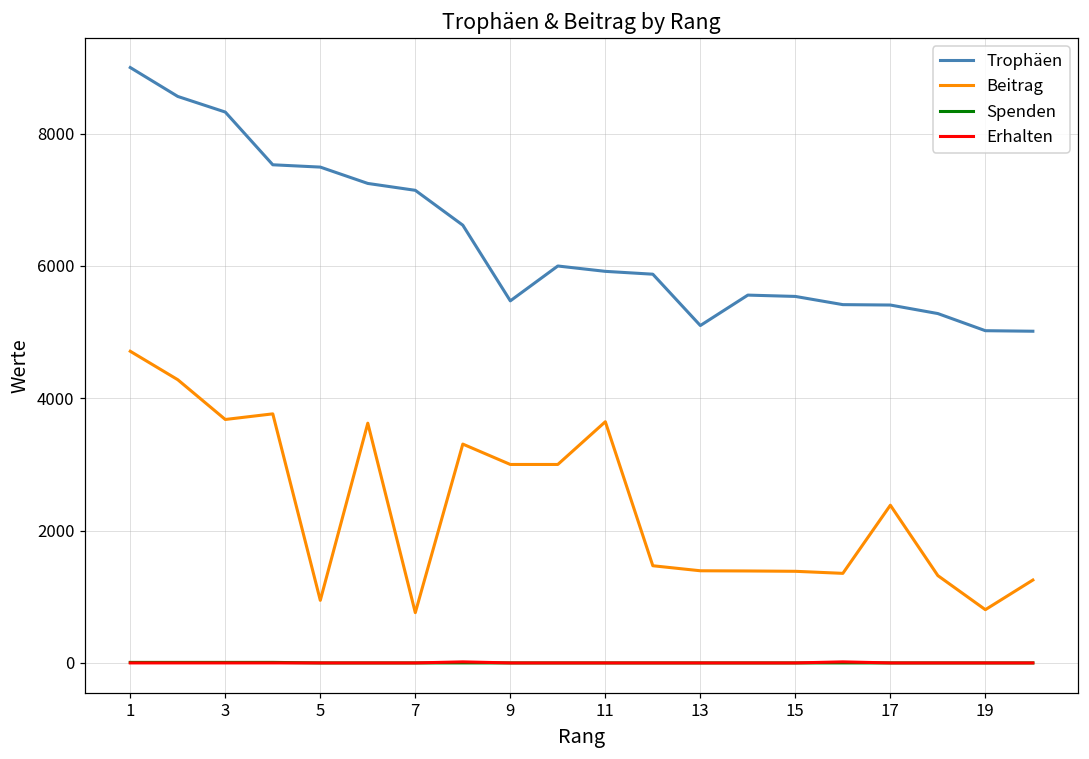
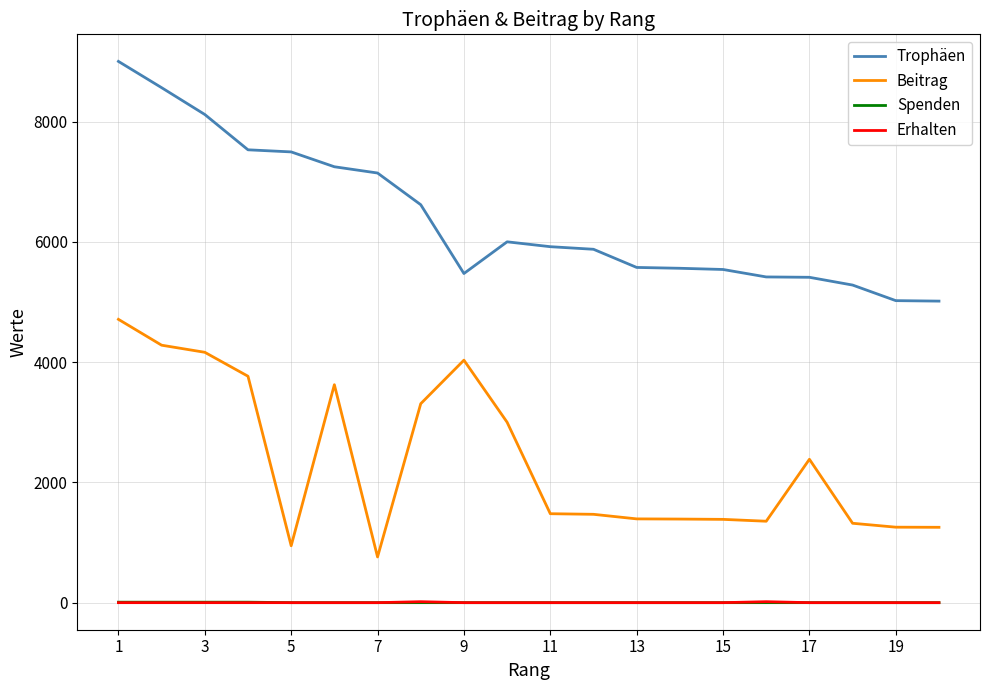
  {
    "Trophäen": {
      "1": 9000,
-     "3": 8300,
+     "3": 8100,
      "5": 7500,
      "7": 7100,
      "9": 5500,
      "11": 5900,
-     "13": 5100,
+     "13": 5600,
      "15": 5500,
      "17": 5400,
      "19": 5000
    },
    "Beitrag": {
      "1": 4700,
-     "3": 3700,
+     "3": 4200,
      "5": 900,
      "7": 800,
-     "9": 3000,
-     "11": 3600,
+     "9": 4000,
+     "11": 1500,
      "13": 1400,
      "15": 1400,
      "17": 2400,
-     "19": 800
+     "19": 1300
    }
  }
